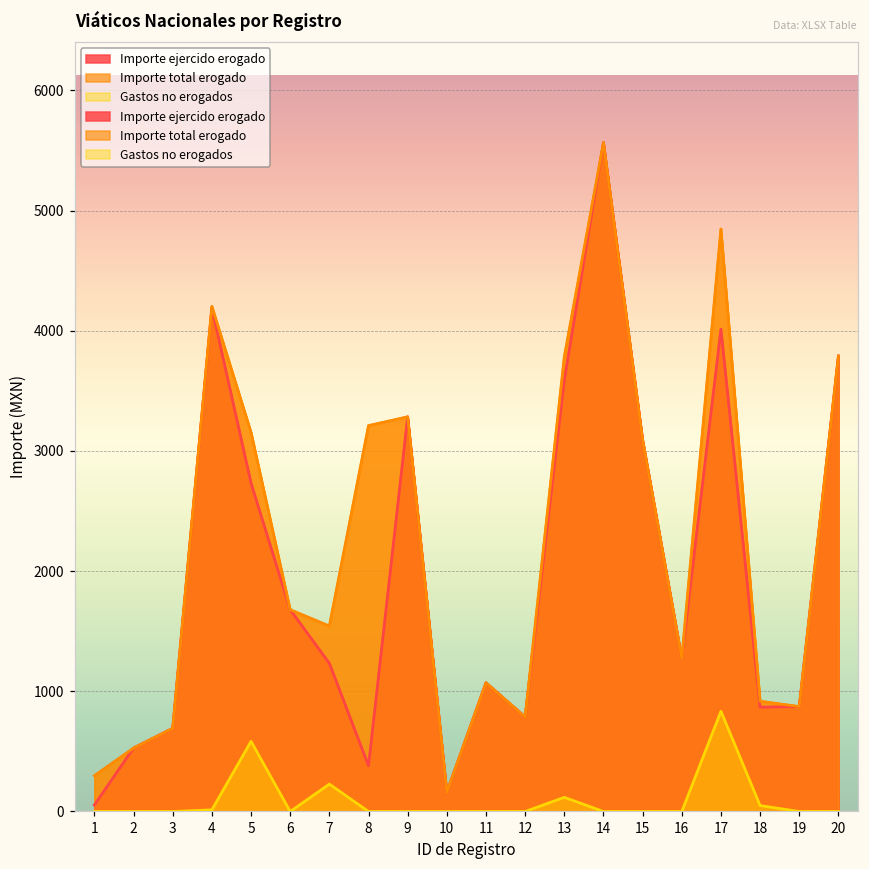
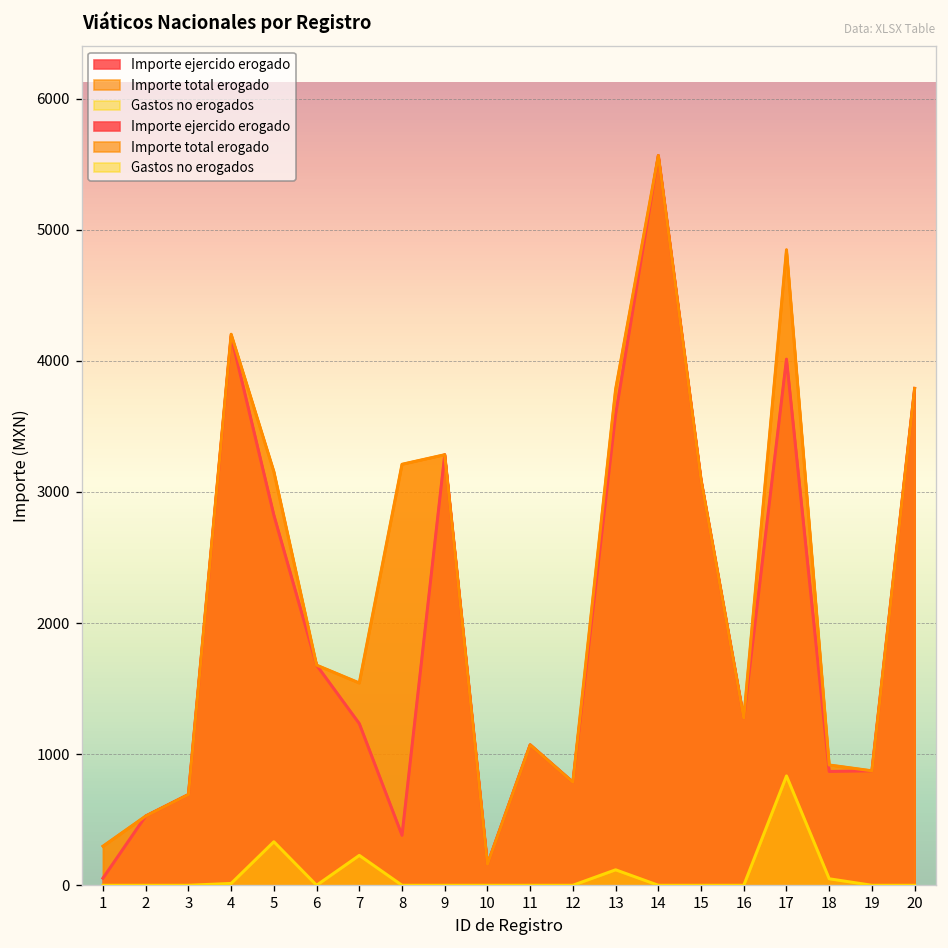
  {
    "Importe ejercido erogado": {
      "1": 50,
-     "5": 2730,
+     "5": 2820,
      "7": 1230,
      "8": 380,
      "13": 3590,
      "17": 4010,
      "18": 870
    },
    "Importe total erogado": {
      "1": 300,
      "5": 3160,
      "7": 1540,
      "8": 3210,
      "13": 3780,
      "17": 4850,
      "18": 920
    },
    "Gastos no erogados": {
      "1": 0,
      "2": 0,
      "3": 0,
      "4": 10,
-     "5": 580,
+     "5": 330,
      "6": 0,
      "7": 230,
      "8": 0,
      "9": 0,
      "10": 0,
      "11": 0,
      "12": 0,
      "13": 120,
      "14": 0,
      "15": 0,
      "16": 0,
      "17": 830,
      "18": 50,
      "19": 0,
      "20": 0
    }
  }
